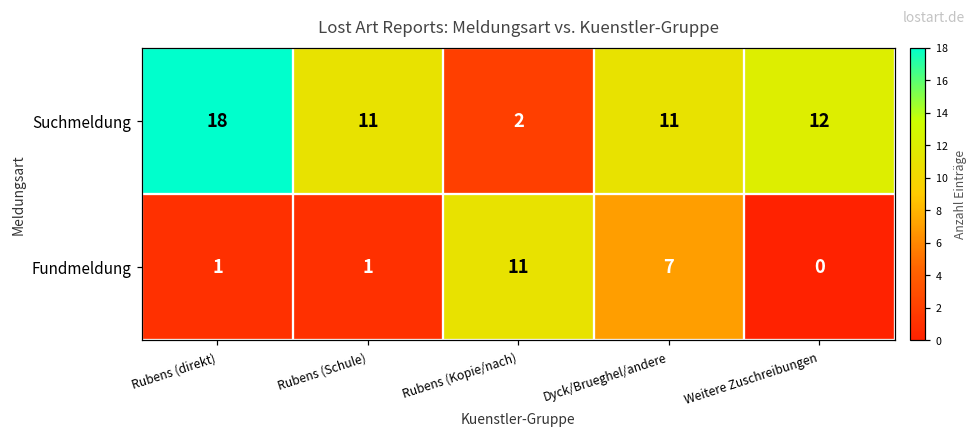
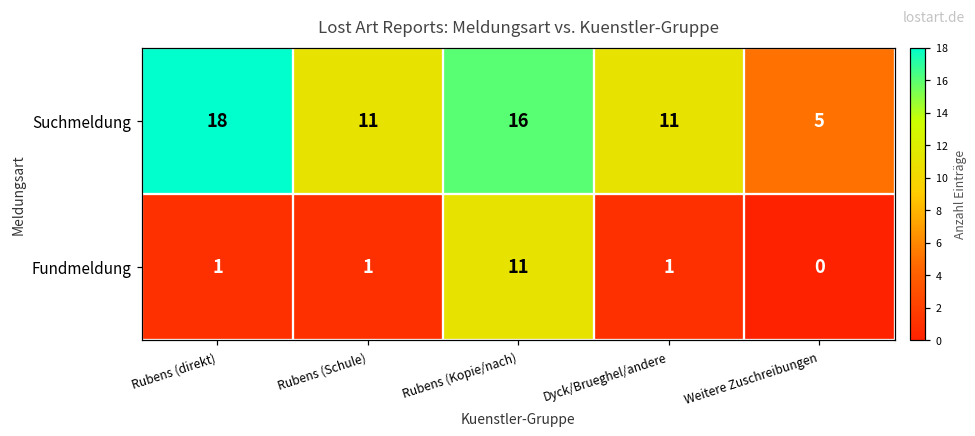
  {
    "Suchmeldung": {
      "Rubens (direkt)": 18,
      "Rubens (Schule)": 11,
-     "Rubens (Kopie/nach)": 2,
+     "Rubens (Kopie/nach)": 16,
      "Dyck/Brueghel/andere": 11,
-     "Weitere Zuschreibungen": 12
+     "Weitere Zuschreibungen": 5
    },
    "Fundmeldung": {
      "Rubens (direkt)": 1,
      "Rubens (Schule)": 1,
      "Rubens (Kopie/nach)": 11,
-     "Dyck/Brueghel/andere": 7,
+     "Dyck/Brueghel/andere": 1,
      "Weitere Zuschreibungen": 0
    }
  }
